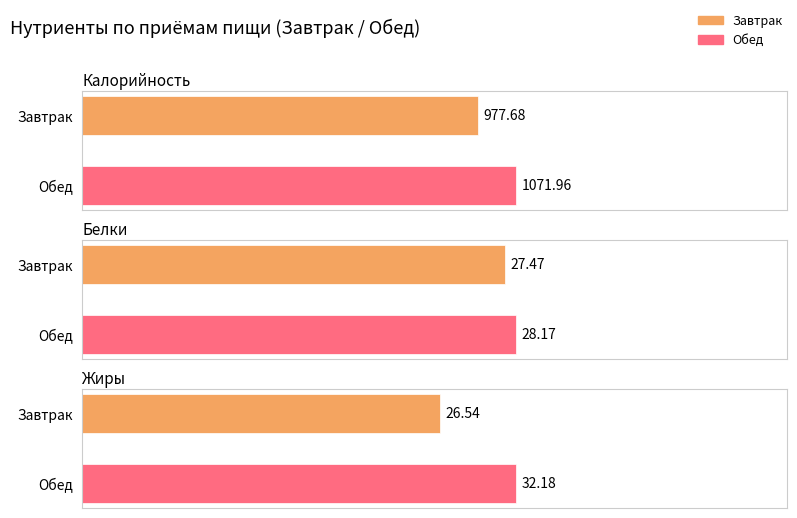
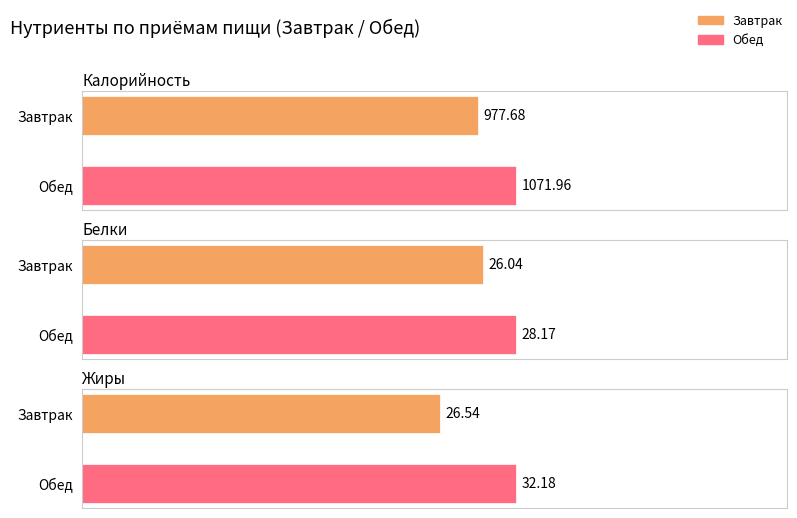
  {
    "Калорийность": {
      "Завтрак": 977.68,
      "Обед": 1071.96
    },
    "Белки": {
-     "Завтрак": 27.47,
+     "Завтрак": 26.04,
      "Обед": 28.17
    },
    "Жиры": {
      "Завтрак": 26.54,
      "Обед": 32.18
    }
  }
